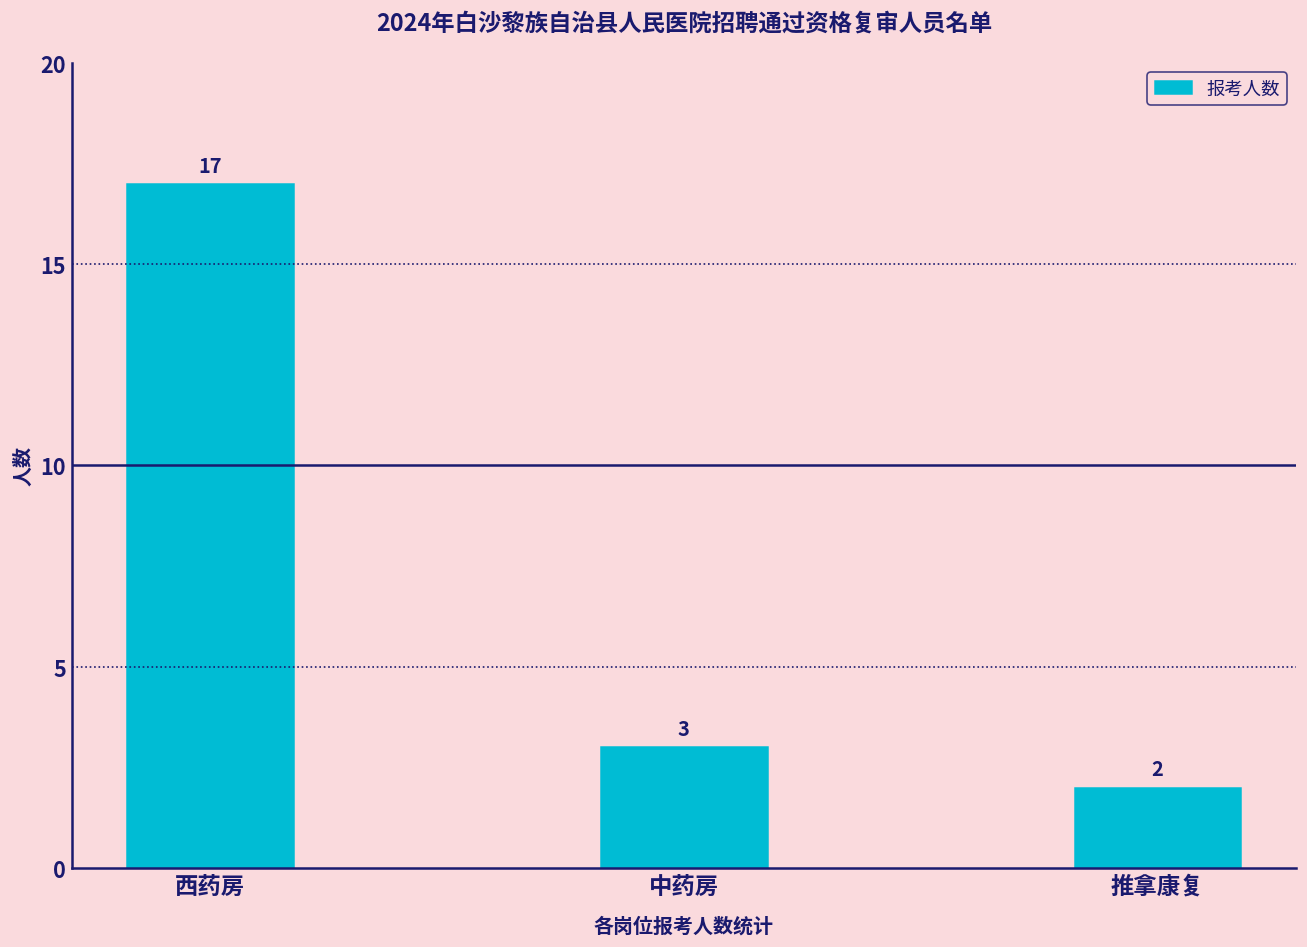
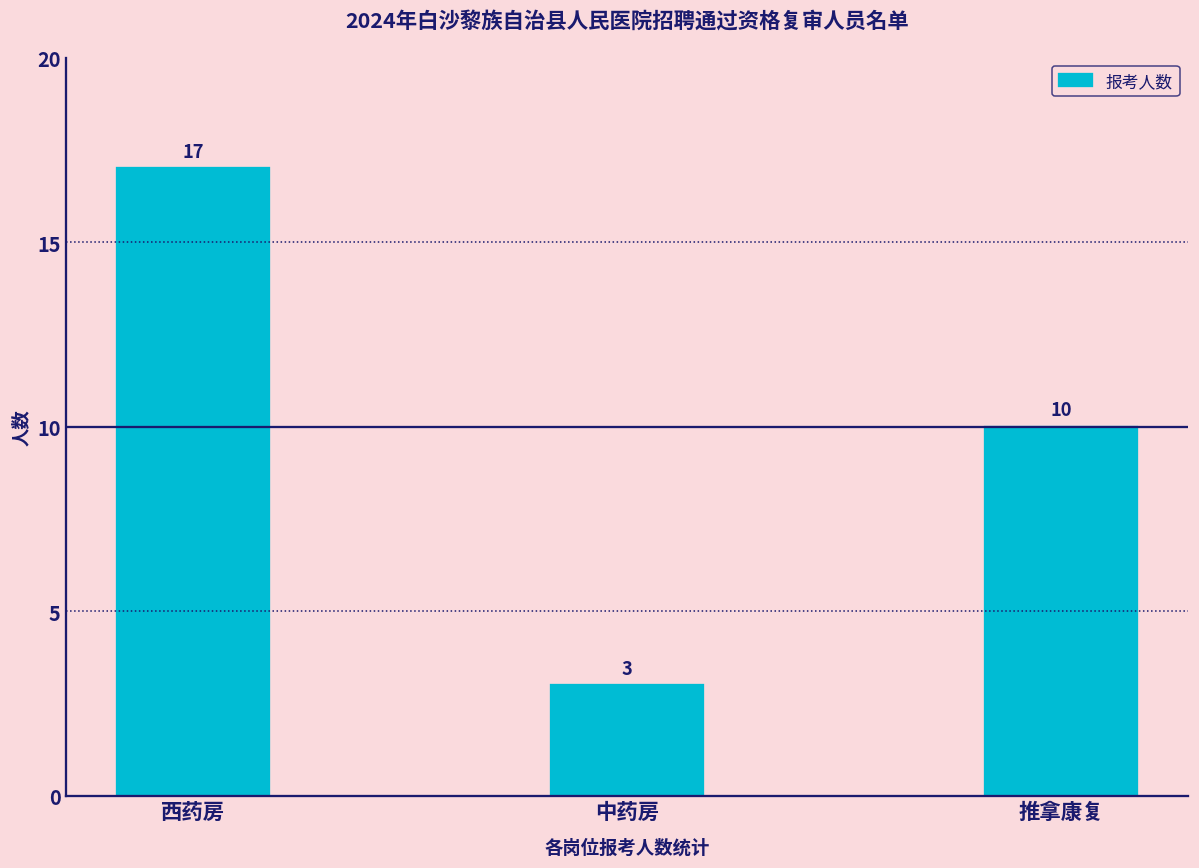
  {
    "西药房": 17,
    "中药房": 3,
-   "推拿康复": 2
+   "推拿康复": 10
  }
